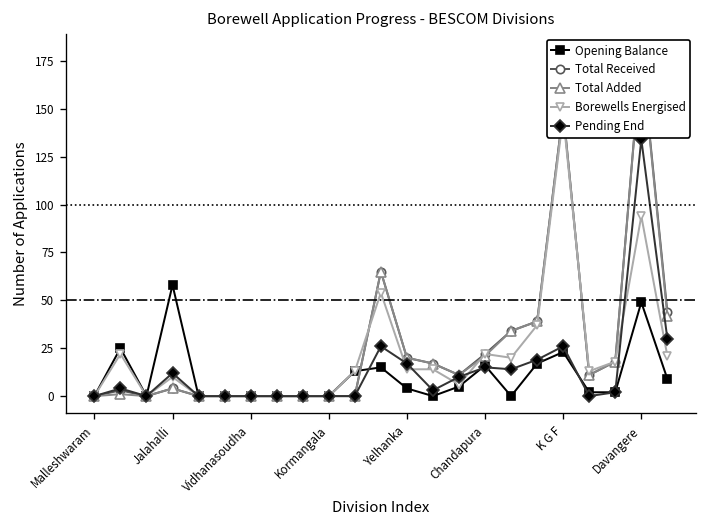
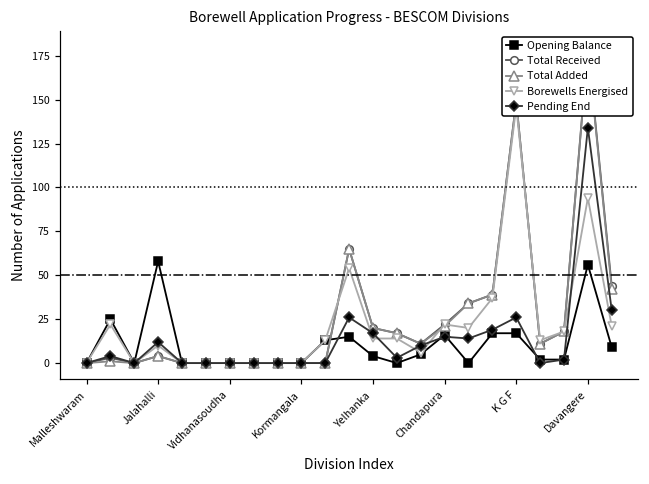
  {
    "Opening Balance": {
      "Jalahalli": 58,
      "Yelhanka": 4,
-     "K G F": 23,
-     "Davangere": 49
+     "K G F": 17,
+     "Davangere": 56
    }
  }
